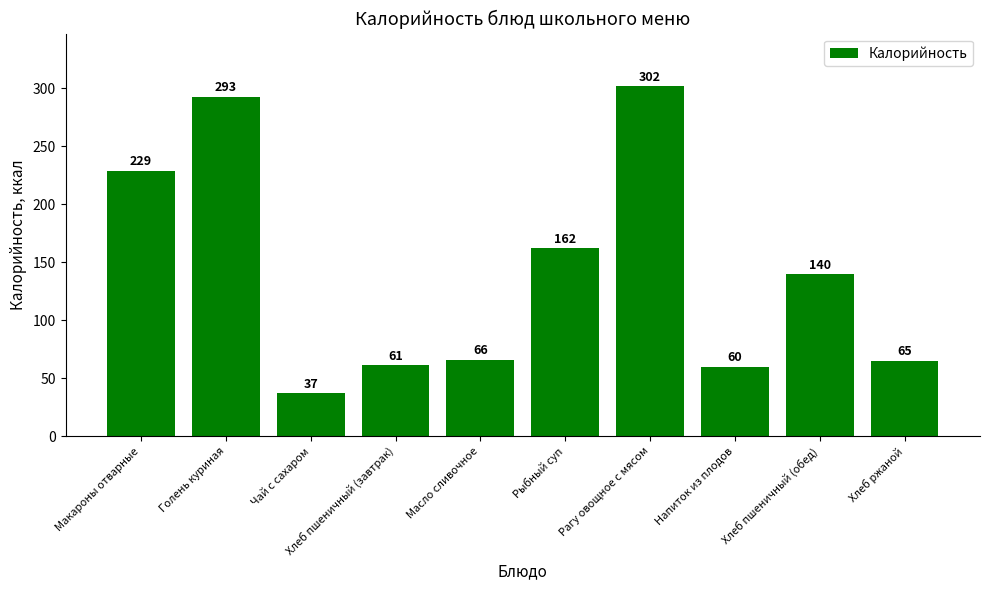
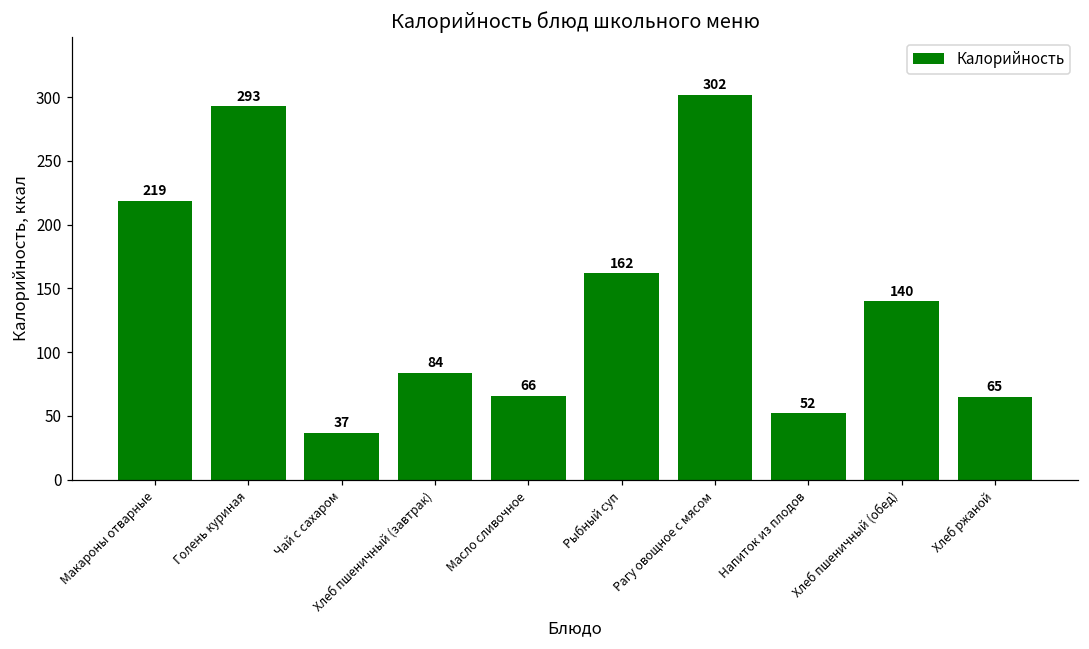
  {
-   "Макароны отварные": 229,
+   "Макароны отварные": 219,
    "Голень куриная": 293,
    "Чай с сахаром": 37,
-   "Хлеб пшеничный (завтрак)": 61,
+   "Хлеб пшеничный (завтрак)": 84,
    "Масло сливочное": 66,
    "Рыбный суп": 162,
    "Рагу овощное с мясом": 302,
-   "Напиток из плодов": 60,
+   "Напиток из плодов": 52,
    "Хлеб пшеничный (обед)": 140,
    "Хлеб ржаной": 65
  }
